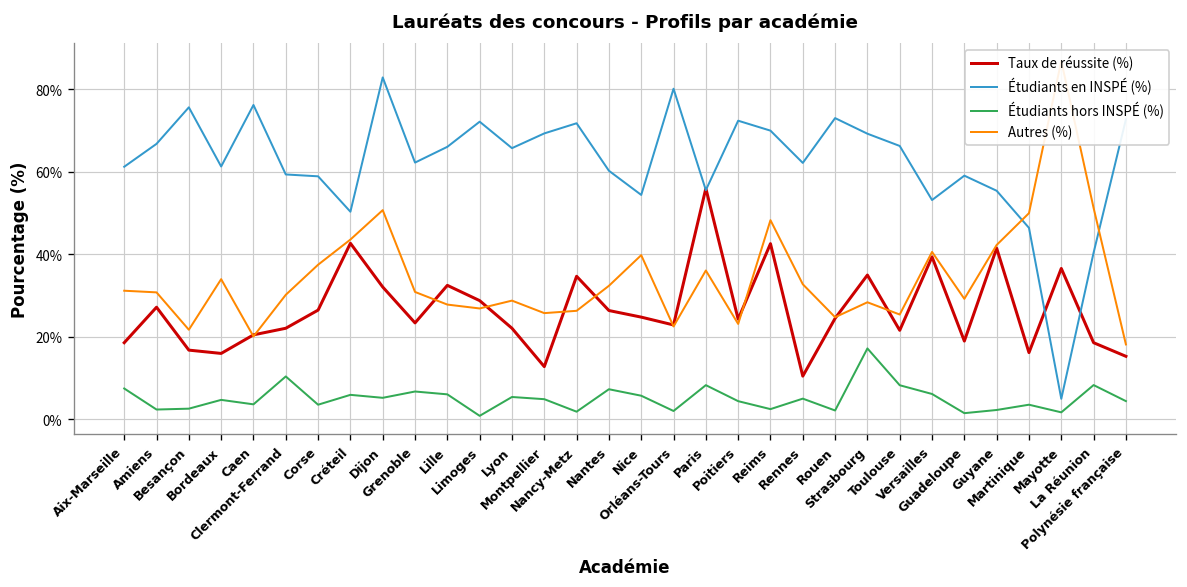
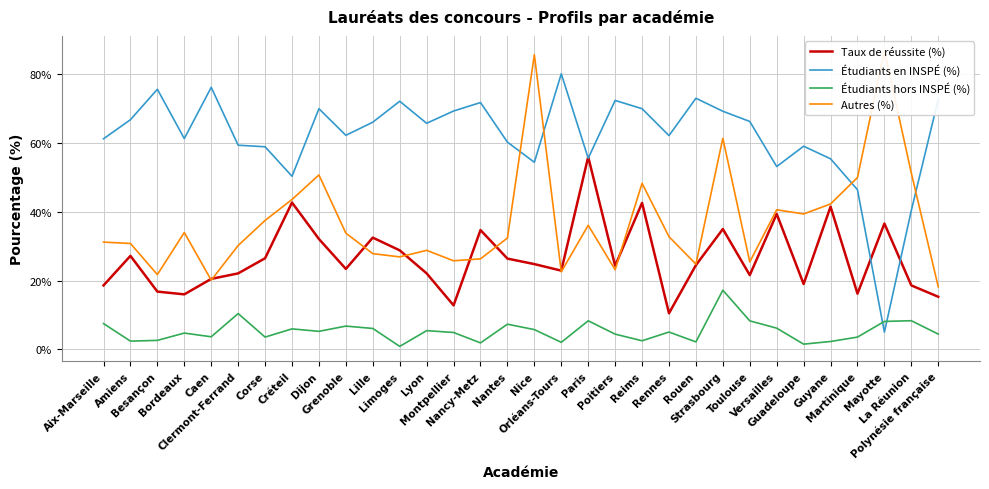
  {
    "Taux de réussite (%)": {
      "Aix-Marseille": "19%",
      "Amiens": "27%",
      "Besançon": "17%",
      "Bordeaux": "16%",
      "Clermont-Ferrand": "22%",
      "Corse": "27%",
      "Créteil": "43%",
      "Dijon": "32%",
      "Grenoble": "23%",
      "Lille": "33%",
      "Limoges": "29%",
      "Lyon": "22%",
      "Montpellier": "13%",
      "Nancy-Metz": "35%",
      "Nantes": "26%",
      "Nice": "25%",
      "Poitiers": "24%",
      "Reims": "43%",
      "Rennes": "11%",
      "Strasbourg": "35%",
      "Toulouse": "22%",
      "Versailles": "39%",
      "Guadeloupe": "19%",
      "Guyane": "42%",
      "Martinique": "16%",
      "Mayotte": "37%",
      "La Réunion": "19%",
      "Polynésie française": "15%"
    },
    "Étudiants en INSPÉ (%)": {
      "Aix-Marseille": "61%",
      "Amiens": "67%",
      "Besançon": "76%",
      "Bordeaux": "61%",
      "Caen": "76%",
      "Clermont-Ferrand": "59%",
      "Corse": "59%",
      "Créteil": "50%",
-     "Dijon": "83%",
+     "Dijon": "70%",
      "Grenoble": "62%",
      "Lille": "66%",
      "Limoges": "72%",
      "Lyon": "66%",
      "Montpellier": "69%",
      "Nancy-Metz": "72%",
      "Nantes": "60%",
      "Nice": "54%",
      "Orléans-Tours": "80%",
      "Poitiers": "72%",
      "Reims": "70%",
      "Rennes": "62%",
      "Rouen": "73%",
      "Strasbourg": "69%",
      "Toulouse": "66%",
      "Versailles": "53%",
      "Guadeloupe": "59%",
      "Guyane": "55%",
      "Martinique": "46%",
      "Mayotte": "5%",
      "La Réunion": "40%"
    },
    "Étudiants hors INSPÉ (%)": {
      "Aix-Marseille": "8%",
      "Amiens": "2%",
      "Besançon": "3%",
      "Bordeaux": "5%",
      "Caen": "4%",
      "Clermont-Ferrand": "10%",
      "Corse": "4%",
      "Créteil": "6%",
      "Dijon": "5%",
      "Grenoble": "7%",
      "Lille": "6%",
      "Limoges": "1%",
      "Lyon": "5%",
      "Montpellier": "5%",
      "Nancy-Metz": "2%",
      "Nantes": "7%",
      "Nice": "6%",
      "Orléans-Tours": "2%",
      "Paris": "8%",
      "Poitiers": "4%",
      "Reims": "3%",
      "Rennes": "5%",
      "Rouen": "2%",
      "Strasbourg": "17%",
      "Toulouse": "8%",
      "Versailles": "6%",
      "Guadeloupe": "2%",
      "Guyane": "2%",
      "Martinique": "4%",
-     "Mayotte": "2%",
+     "Mayotte": "8%",
      "La Réunion": "8%",
      "Polynésie française": "4%"
    },
    "Autres (%)": {
      "Aix-Marseille": "31%",
      "Amiens": "31%",
      "Besançon": "22%",
      "Bordeaux": "34%",
      "Clermont-Ferrand": "30%",
      "Corse": "38%",
      "Créteil": "44%",
      "Dijon": "51%",
-     "Grenoble": "31%",
+     "Grenoble": "34%",
      "Lille": "28%",
      "Limoges": "27%",
      "Lyon": "29%",
      "Montpellier": "26%",
      "Nancy-Metz": "26%",
      "Nantes": "32%",
-     "Nice": "40%",
+     "Nice": "86%",
      "Paris": "36%",
      "Poitiers": "23%",
      "Reims": "48%",
      "Rennes": "33%",
-     "Strasbourg": "28%",
+     "Strasbourg": "61%",
      "Toulouse": "25%",
      "Versailles": "41%",
-     "Guadeloupe": "29%",
+     "Guadeloupe": "39%",
      "Guyane": "42%",
      "Martinique": "50%",
      "La Réunion": "51%",
      "Polynésie française": "18%"
    }
  }
